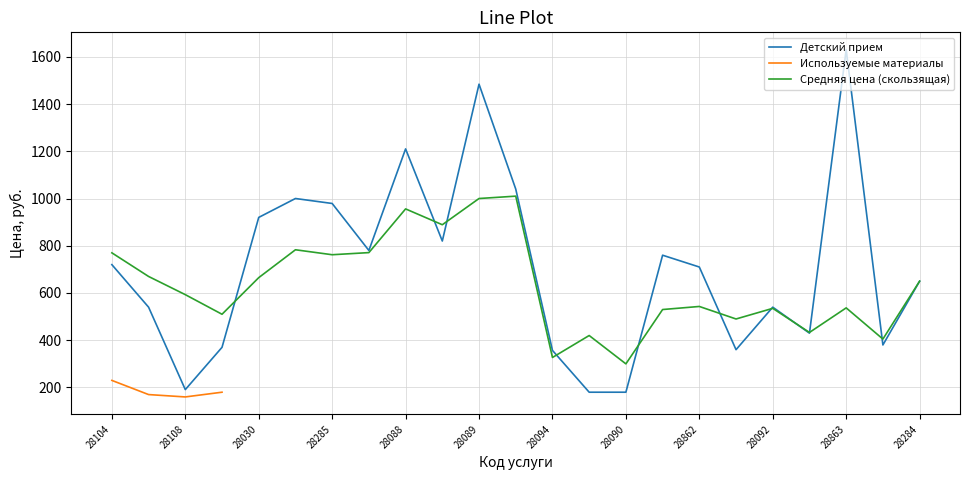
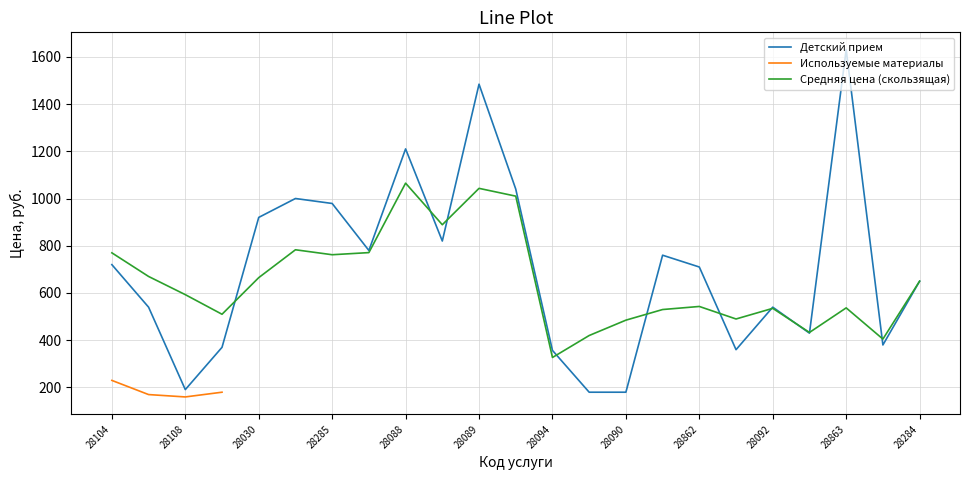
  {
    "Детский прием": {
      "28104": 720,
      "28108": 190,
      "28030": 920,
      "28285": 980,
      "28088": 1210,
      "28089": 1480,
      "28094": 360,
      "28090": 180,
      "28862": 710
    },
    "Используемые материалы": {
      "28104": 230,
      "28108": 160
    },
    "Средняя цена (скользящая)": {
      "28104": 770,
      "28108": 590,
      "28030": 670,
      "28285": 760,
-     "28088": 960,
-     "28089": 1000,
+     "28088": 1070,
+     "28089": 1040,
      "28094": 330,
-     "28090": 300,
+     "28090": 490,
      "28862": 540,
      "28863": 540
    }
  }
